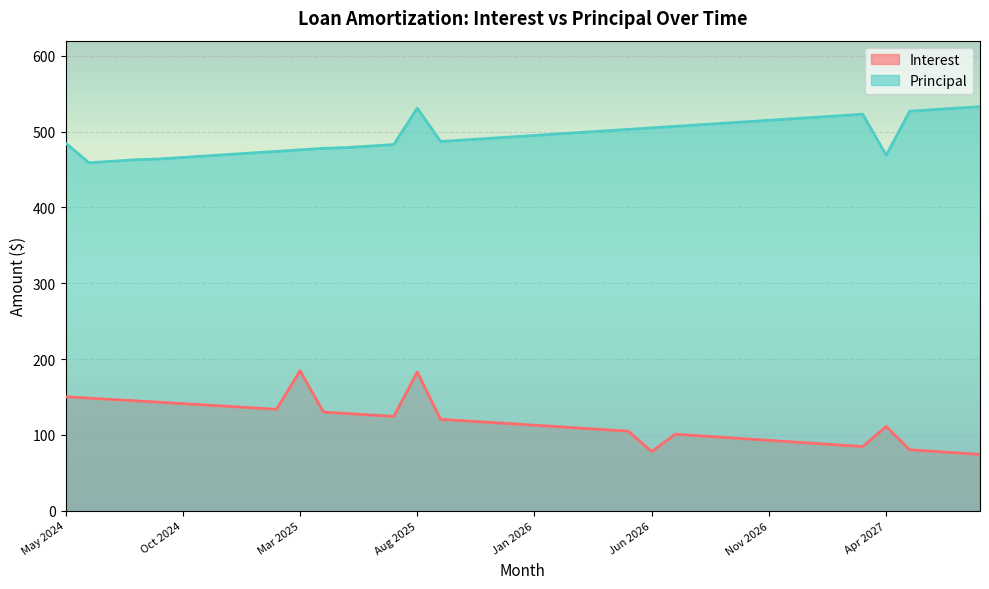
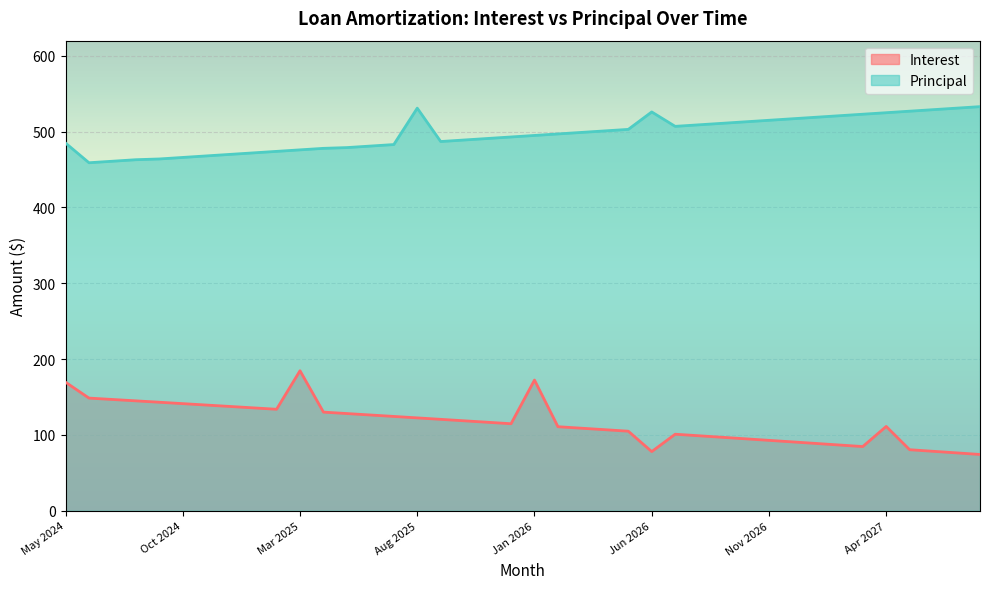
  {
    "Interest": {
-     "May 2024": 150,
+     "May 2024": 170,
      "Oct 2024": 140,
      "Mar 2025": 180,
-     "Aug 2025": 180,
-     "Jan 2026": 110,
+     "Aug 2025": 120,
+     "Jan 2026": 170,
      "Jun 2026": 80,
      "Nov 2026": 90,
      "Apr 2027": 110
    },
    "Principal": {
      "May 2024": 490,
      "Oct 2024": 470,
      "Mar 2025": 480,
      "Aug 2025": 530,
      "Jan 2026": 500,
-     "Jun 2026": 510,
+     "Jun 2026": 530,
      "Nov 2026": 520,
-     "Apr 2027": 470
+     "Apr 2027": 530
    }
  }
